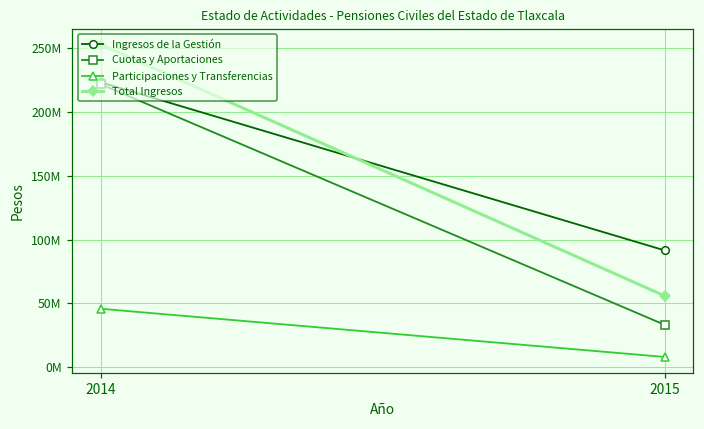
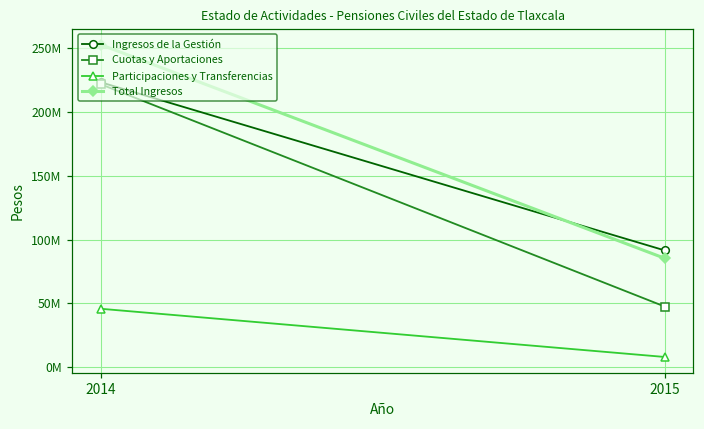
  {
    "Ingresos de la Gestión": {
      "2015": 92000000
    },
    "Cuotas y Aportaciones": {
-     "2015": 33000000
+     "2015": 48000000
    },
    "Participaciones y Transferencias": {
      "2014": 46000000,
      "2015": 8000000
    },
    "Total Ingresos": {
-     "2015": 56000000
+     "2015": 85000000
    }
  }
